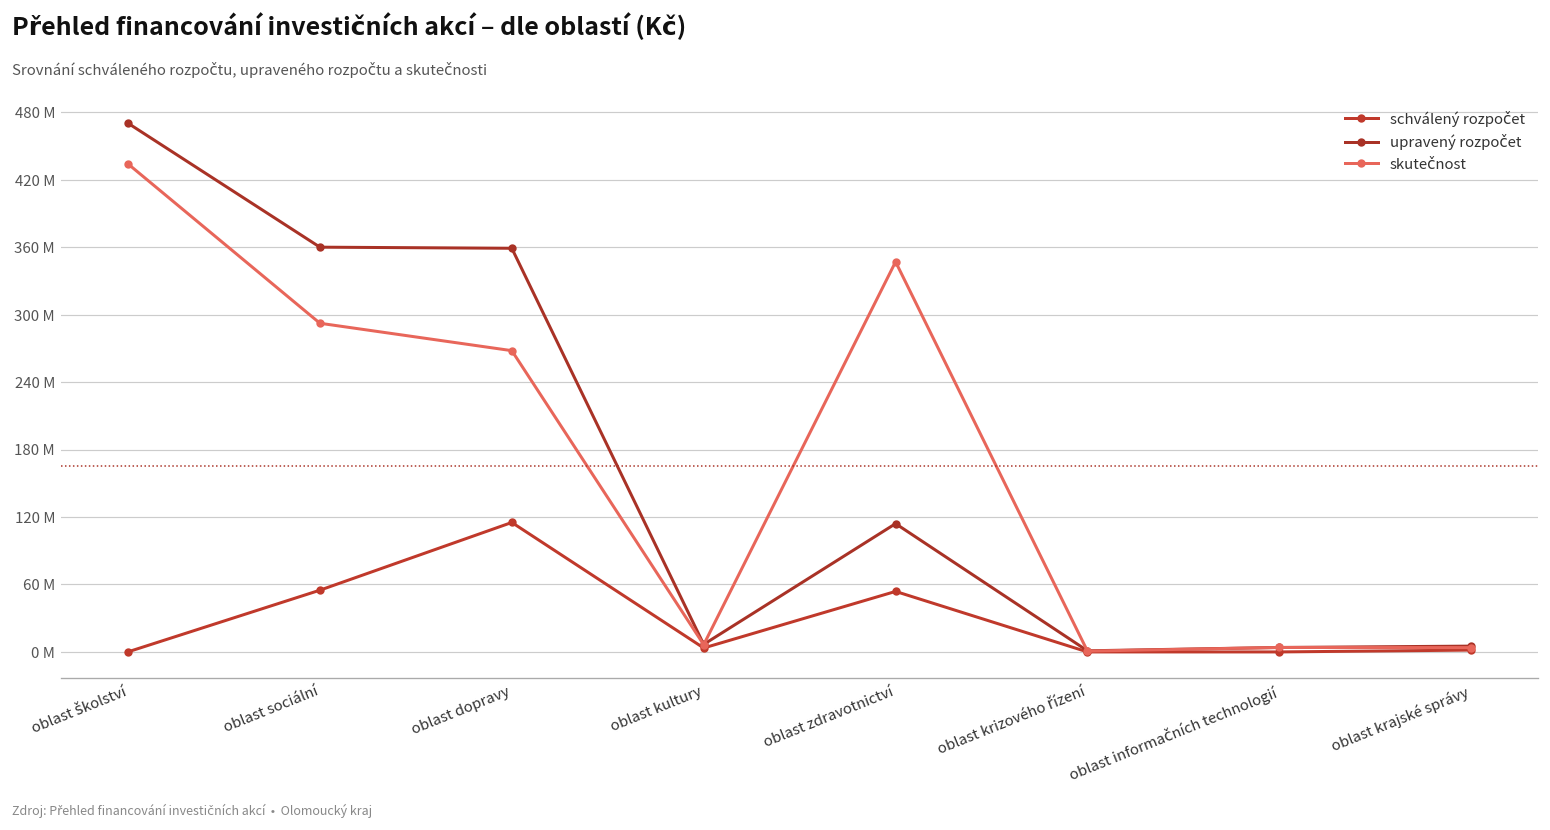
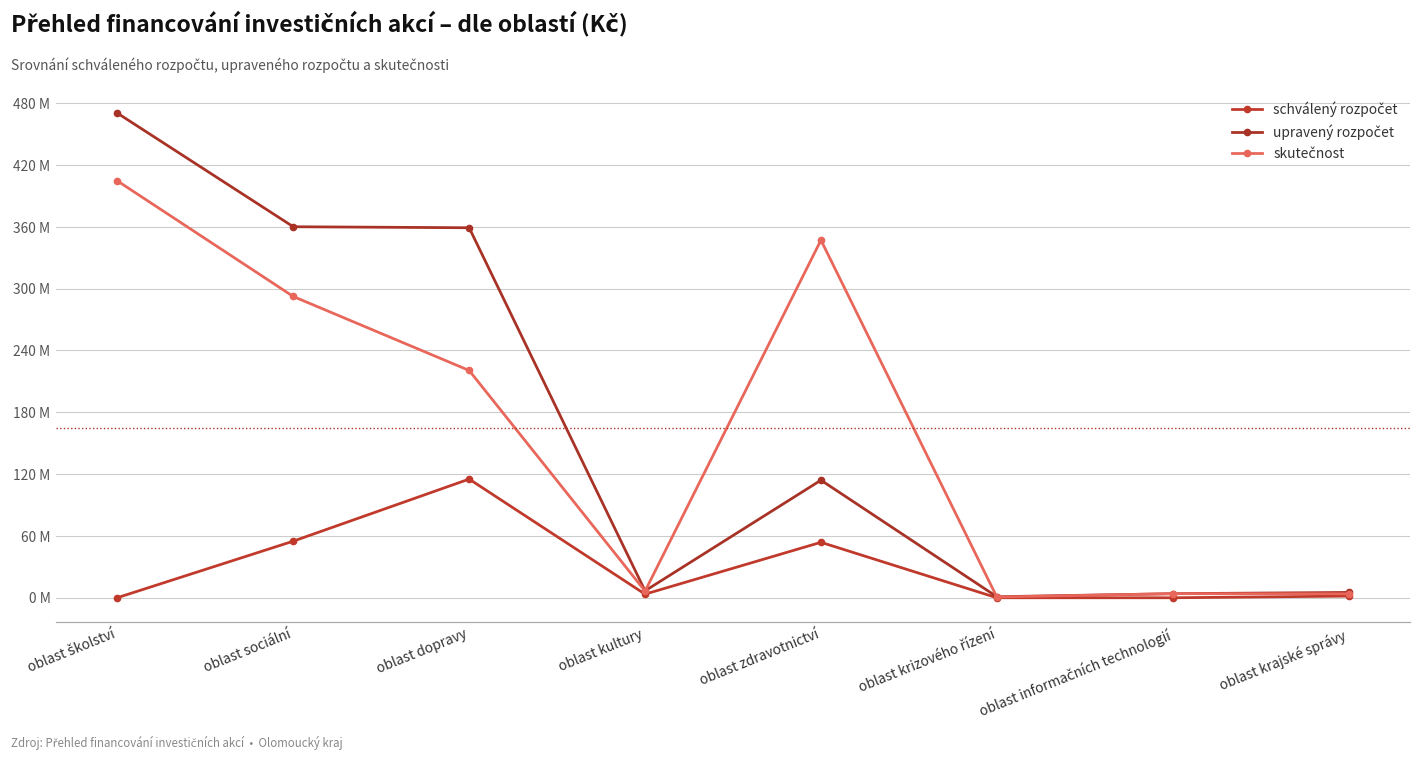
  {
    "skutečnost": {
-     "oblast školství": 430000000,
+     "oblast školství": 400000000,
      "oblast sociální": 290000000,
-     "oblast dopravy": 270000000,
+     "oblast dopravy": 220000000,
      "oblast zdravotnictví": 350000000
    }
  }
